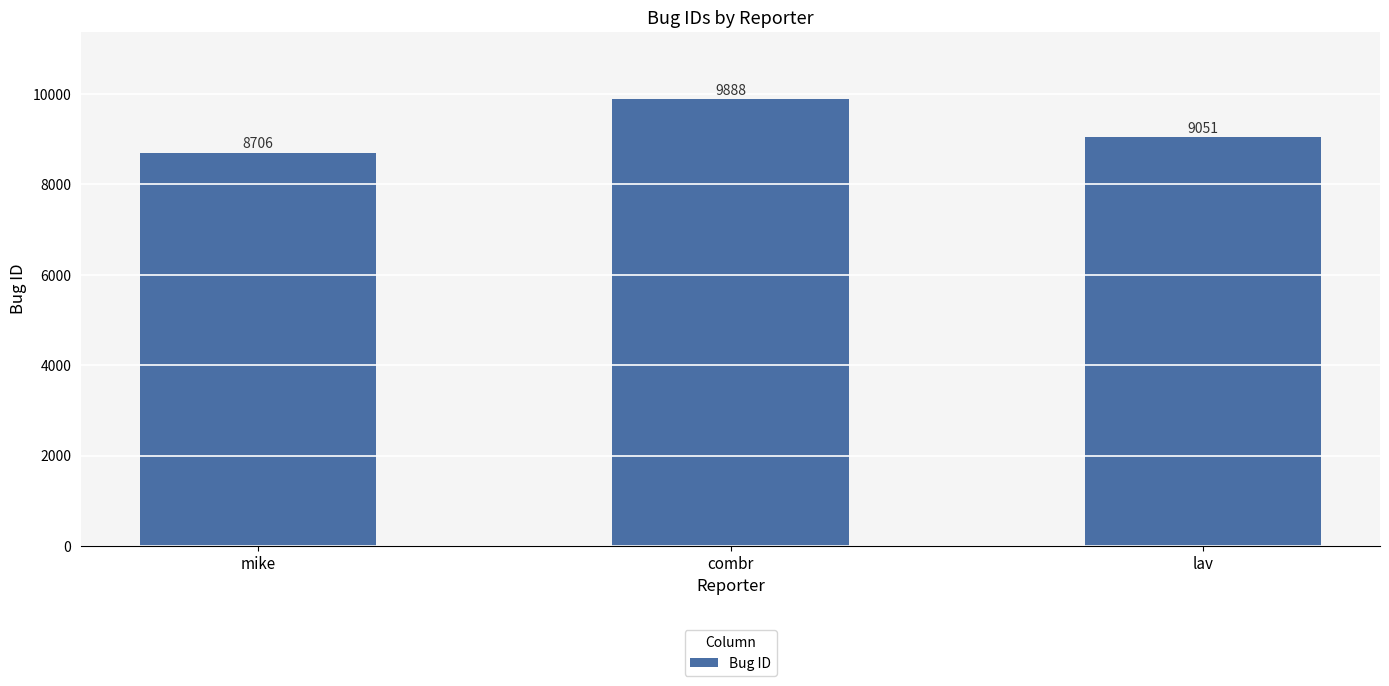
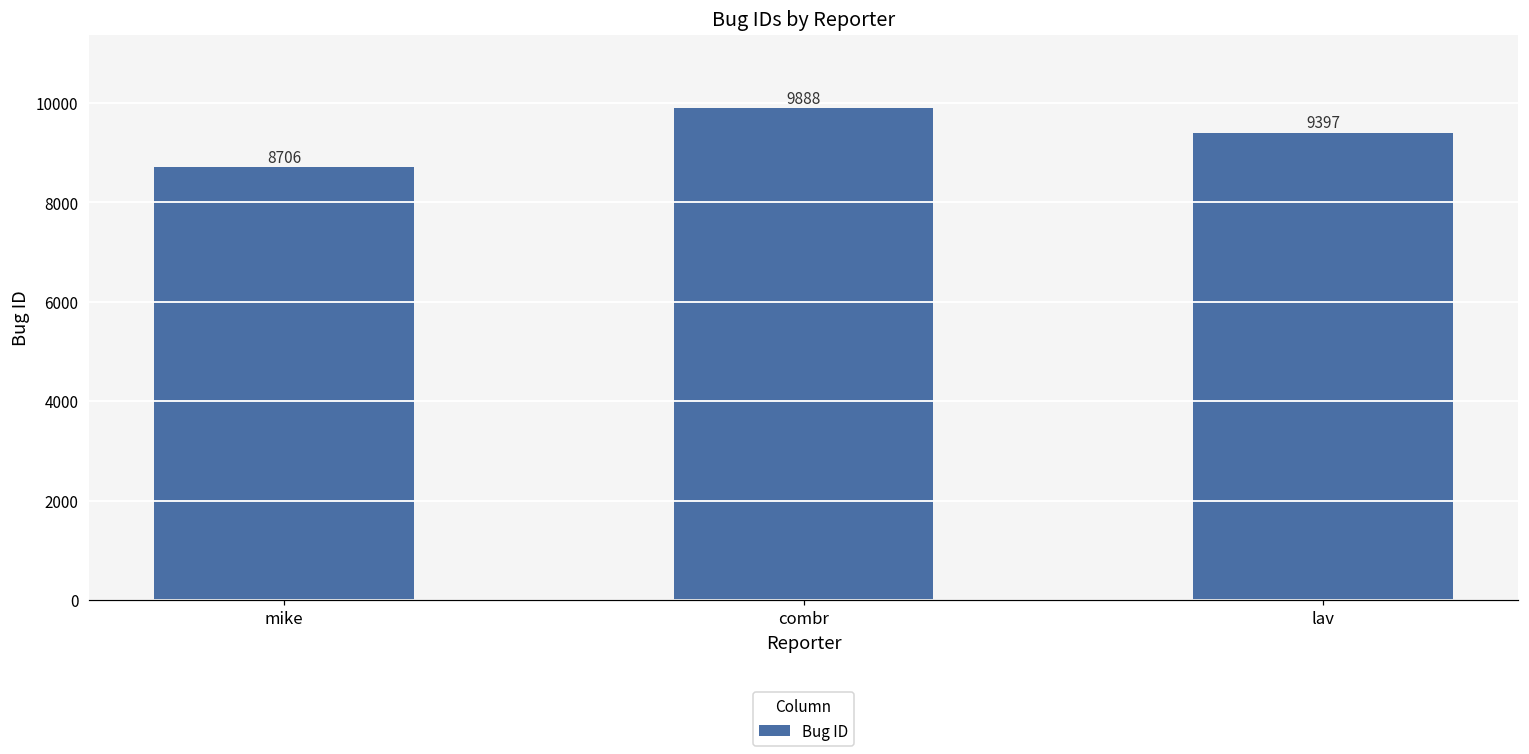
  {
    "mike": 8706,
    "combr": 9888,
-   "lav": 9051
+   "lav": 9397
  }
